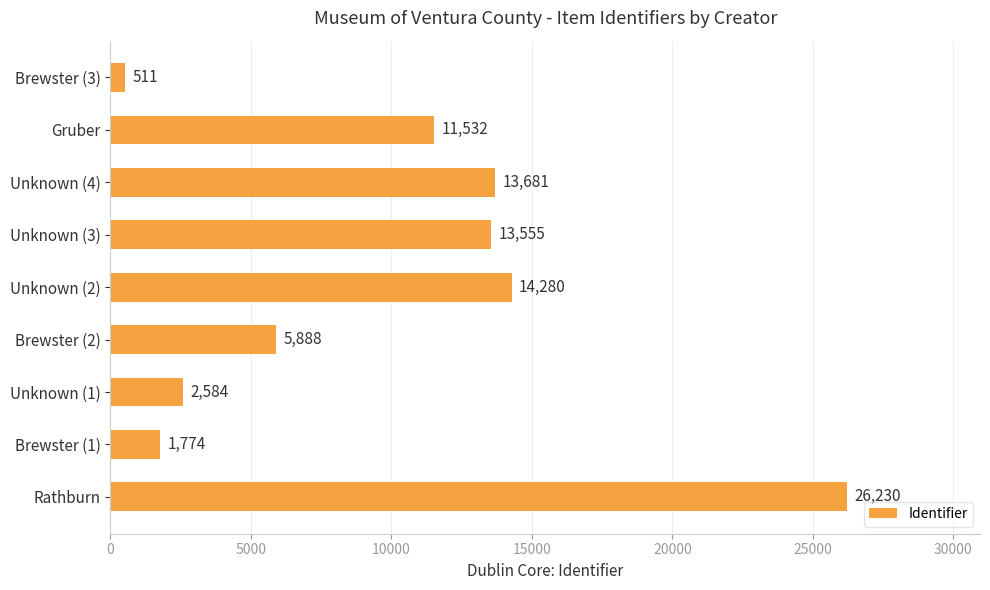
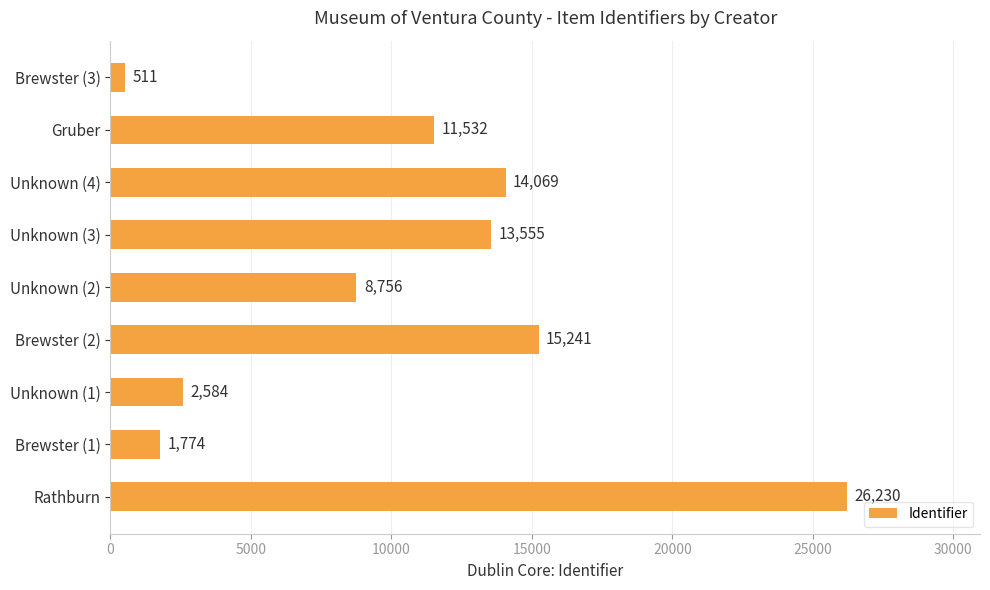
  {
    "Brewster (3)": "511",
    "Gruber": "11,532",
-   "Unknown (4)": "13,681",
+   "Unknown (4)": "14,069",
    "Unknown (3)": "13,555",
-   "Unknown (2)": "14,280",
-   "Brewster (2)": "5,888",
+   "Unknown (2)": "8,756",
+   "Brewster (2)": "15,241",
    "Unknown (1)": "2,584",
    "Brewster (1)": "1,774"
  }
